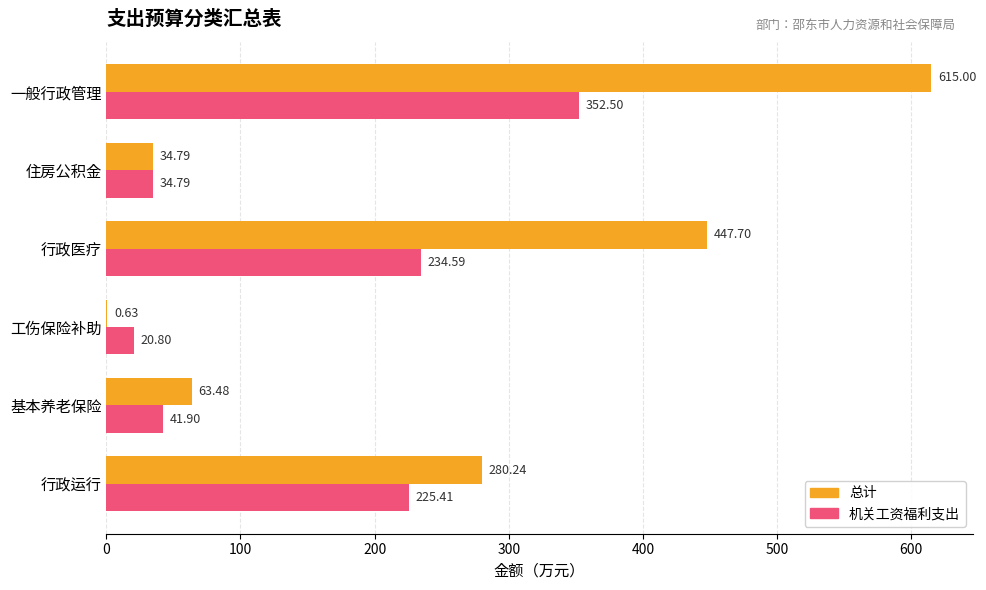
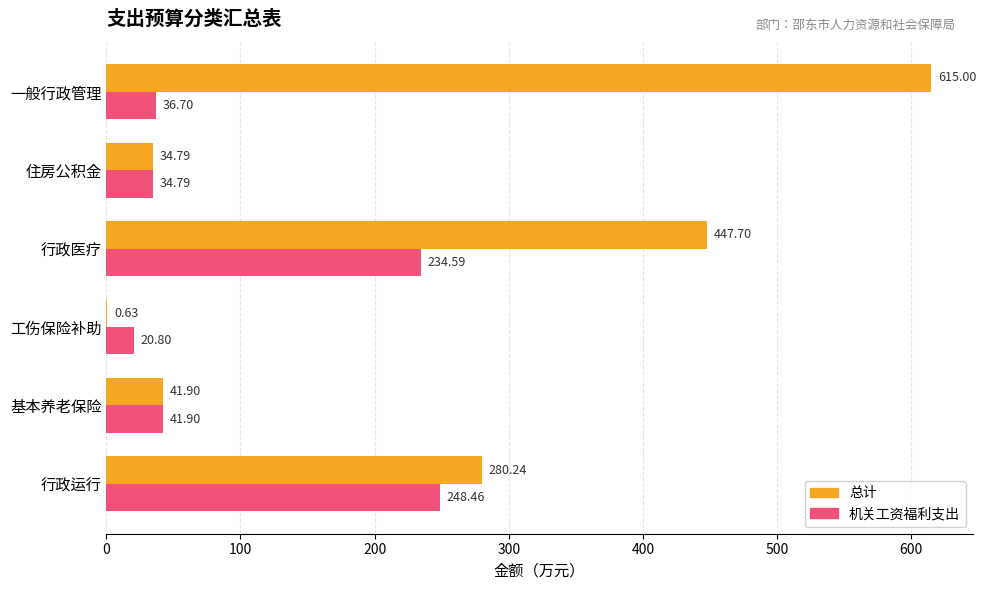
  {
    "总计": {
      "一般行政管理": 615.00,
      "住房公积金": 34.79,
      "行政医疗": 447.70,
      "工伤保险补助": 0.63,
-     "基本养老保险": 63.48,
+     "基本养老保险": 41.90,
      "行政运行": 280.24
    },
    "机关工资福利支出": {
-     "一般行政管理": 352.50,
+     "一般行政管理": 36.70,
      "住房公积金": 34.79,
      "行政医疗": 234.59,
      "工伤保险补助": 20.80,
      "基本养老保险": 41.90,
-     "行政运行": 225.41
+     "行政运行": 248.46
    }
  }
